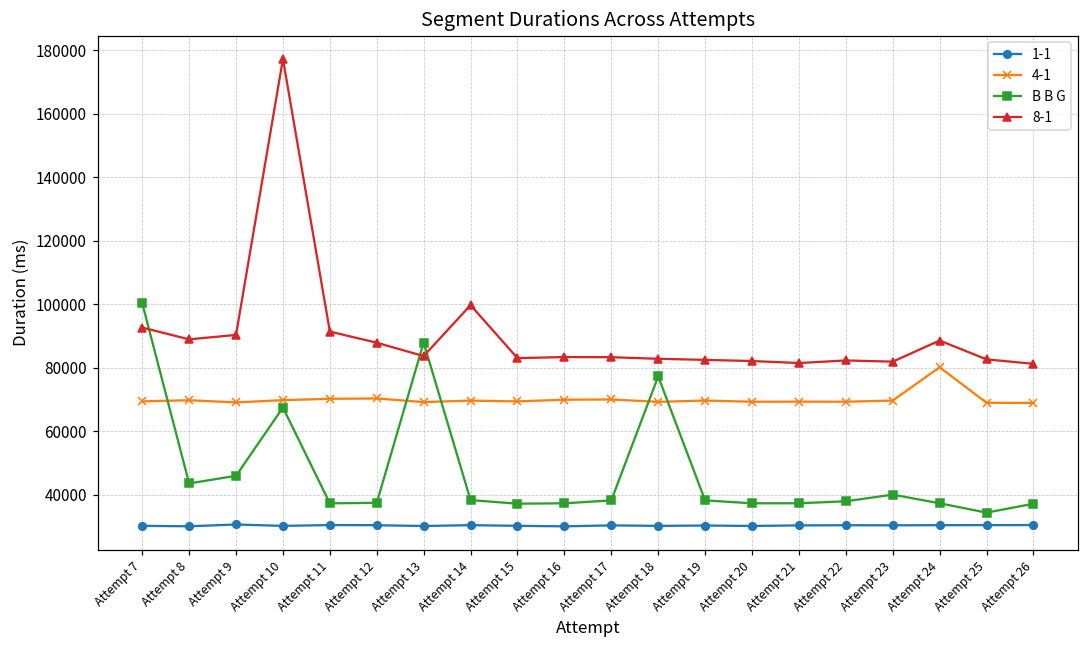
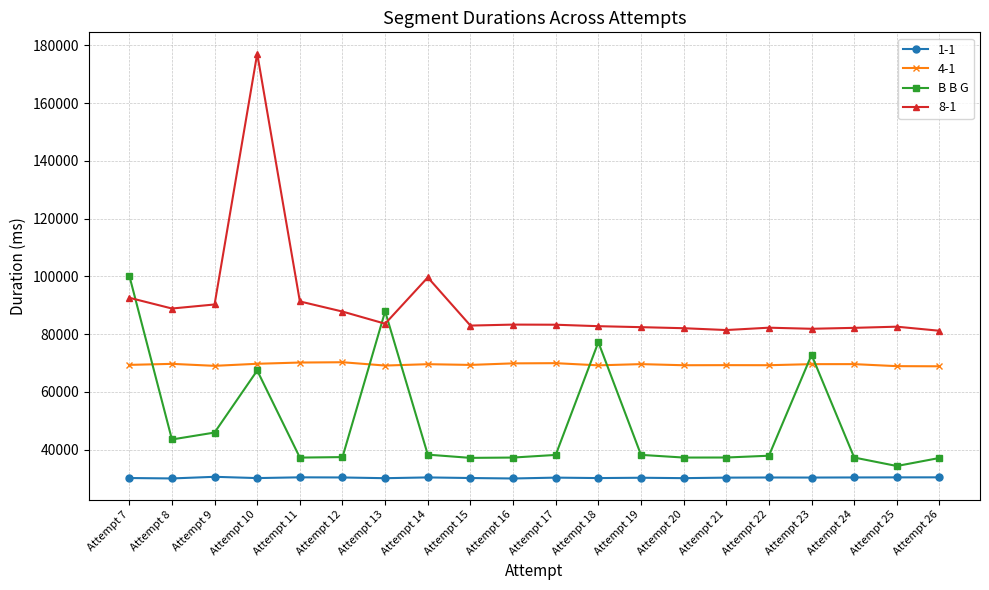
  {
    "1-1": {
      "Attempt 7": 30000,
      "Attempt 8": 30000,
      "Attempt 9": 31000,
      "Attempt 10": 30000,
      "Attempt 11": 30000,
      "Attempt 12": 30000,
      "Attempt 13": 30000,
      "Attempt 14": 30000,
      "Attempt 15": 30000,
      "Attempt 16": 30000,
      "Attempt 17": 30000,
      "Attempt 18": 30000,
      "Attempt 19": 30000,
      "Attempt 20": 30000,
      "Attempt 21": 30000,
      "Attempt 22": 30000,
      "Attempt 23": 30000,
      "Attempt 24": 30000,
      "Attempt 25": 30000,
      "Attempt 26": 30000
    },
    "4-1": {
      "Attempt 7": 69000,
      "Attempt 8": 70000,
      "Attempt 9": 69000,
      "Attempt 10": 70000,
      "Attempt 11": 70000,
      "Attempt 12": 70000,
      "Attempt 13": 69000,
      "Attempt 14": 70000,
      "Attempt 15": 69000,
      "Attempt 16": 70000,
      "Attempt 17": 70000,
      "Attempt 18": 69000,
      "Attempt 19": 70000,
      "Attempt 20": 69000,
      "Attempt 21": 69000,
      "Attempt 22": 69000,
      "Attempt 23": 70000,
-     "Attempt 24": 80000,
+     "Attempt 24": 70000,
      "Attempt 25": 69000,
      "Attempt 26": 69000
    },
    "B B G": {
      "Attempt 7": 100000,
      "Attempt 8": 43000,
      "Attempt 9": 46000,
      "Attempt 10": 67000,
      "Attempt 11": 37000,
      "Attempt 12": 37000,
      "Attempt 13": 88000,
      "Attempt 14": 38000,
      "Attempt 15": 37000,
      "Attempt 16": 37000,
      "Attempt 17": 38000,
      "Attempt 18": 77000,
      "Attempt 19": 38000,
      "Attempt 20": 37000,
      "Attempt 21": 37000,
      "Attempt 22": 38000,
-     "Attempt 23": 40000,
+     "Attempt 23": 73000,
      "Attempt 24": 37000,
      "Attempt 25": 34000,
      "Attempt 26": 37000
    },
    "8-1": {
      "Attempt 7": 93000,
      "Attempt 8": 89000,
      "Attempt 9": 90000,
      "Attempt 10": 177000,
      "Attempt 11": 91000,
      "Attempt 12": 88000,
      "Attempt 13": 84000,
      "Attempt 14": 100000,
      "Attempt 15": 83000,
      "Attempt 16": 83000,
      "Attempt 17": 83000,
      "Attempt 18": 83000,
      "Attempt 19": 82000,
      "Attempt 20": 82000,
      "Attempt 21": 81000,
      "Attempt 22": 82000,
      "Attempt 23": 82000,
-     "Attempt 24": 88000,
+     "Attempt 24": 82000,
      "Attempt 25": 83000,
      "Attempt 26": 81000
    }
  }
